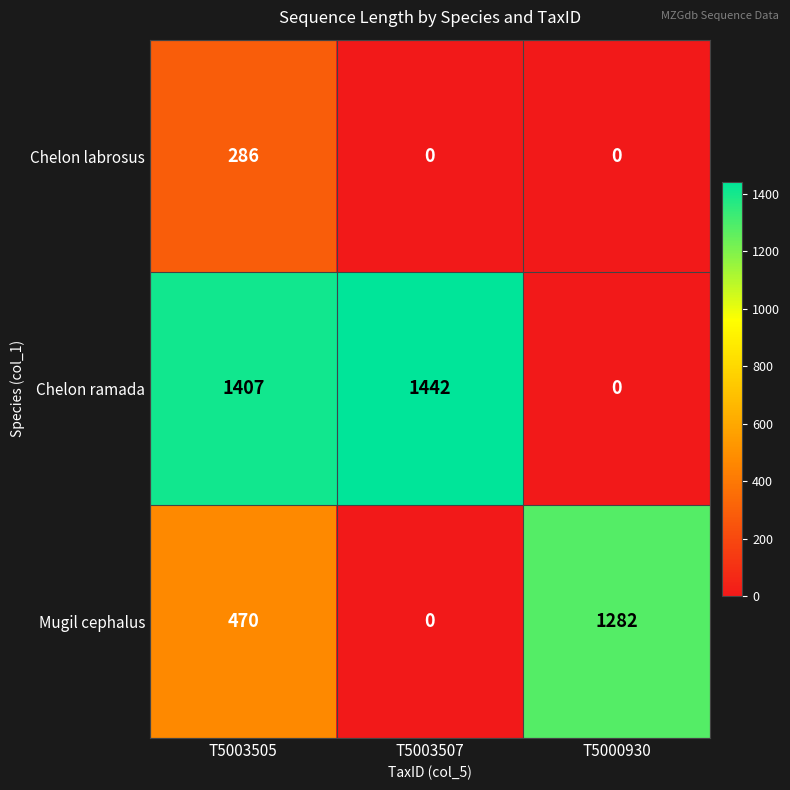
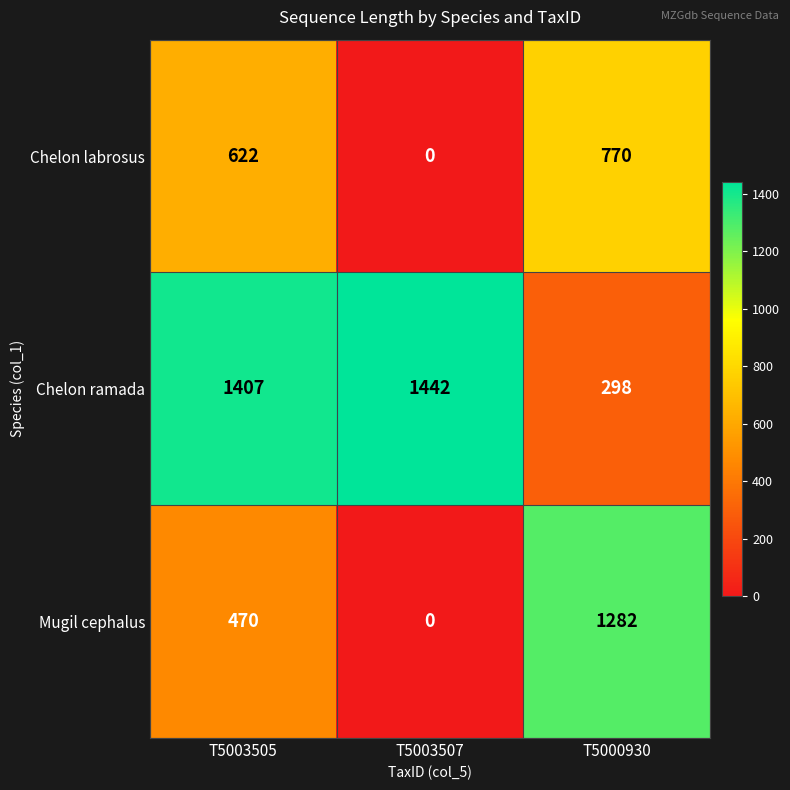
  {
    "Chelon labrosus": {
-     "T5003505": 286,
+     "T5003505": 622,
      "T5003507": 0,
-     "T5000930": 0
+     "T5000930": 770
    },
    "Chelon ramada": {
      "T5003505": 1407,
      "T5003507": 1442,
-     "T5000930": 0
+     "T5000930": 298
    },
    "Mugil cephalus": {
      "T5003505": 470,
      "T5003507": 0,
      "T5000930": 1282
    }
  }
